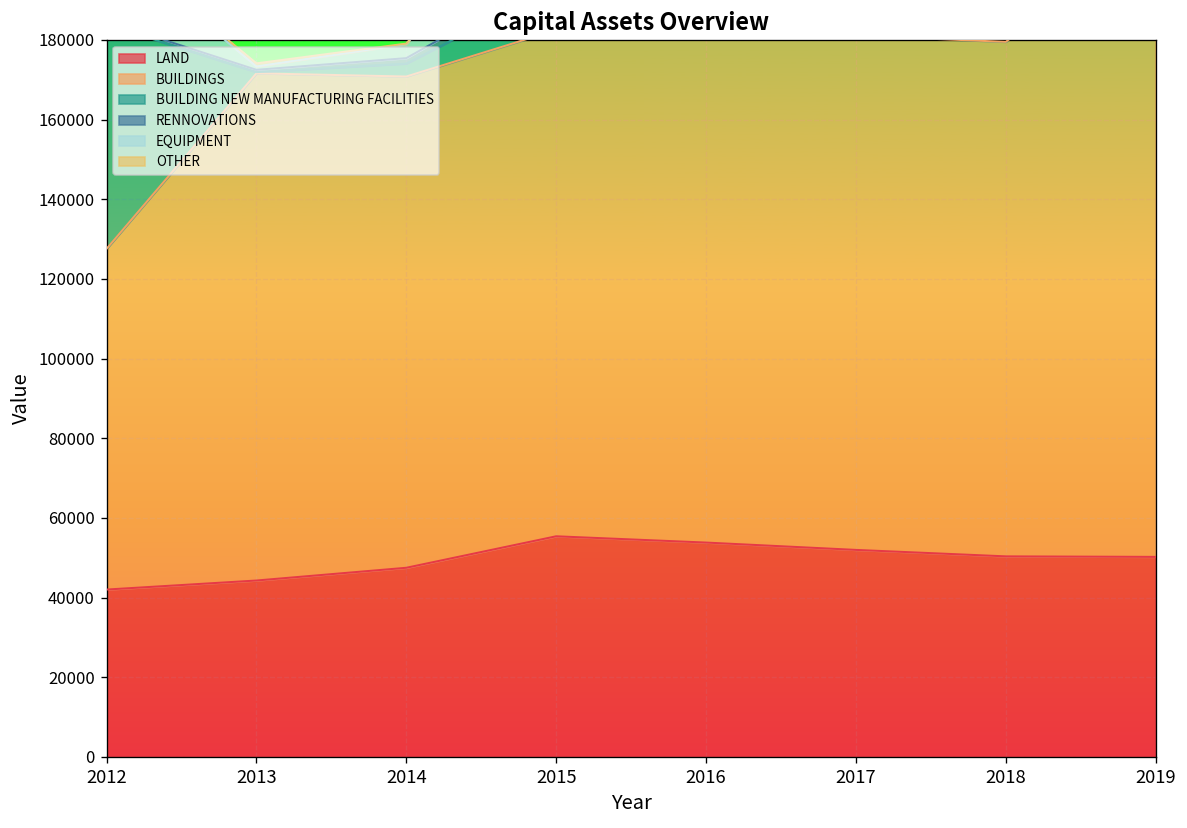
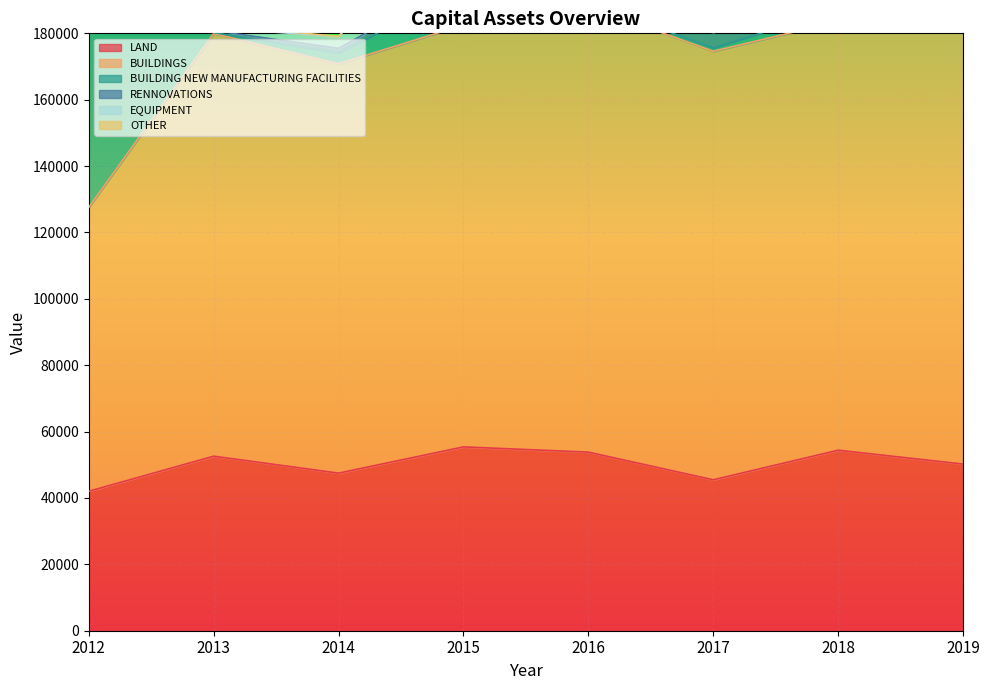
  {
    "LAND": {
      "2012": 42000,
-     "2013": 44000,
+     "2013": 53000,
      "2014": 47000,
      "2015": 55000,
      "2016": 54000,
-     "2017": 52000,
-     "2018": 50000,
+     "2017": 45000,
+     "2018": 54000,
      "2019": 50000
    }
  }
